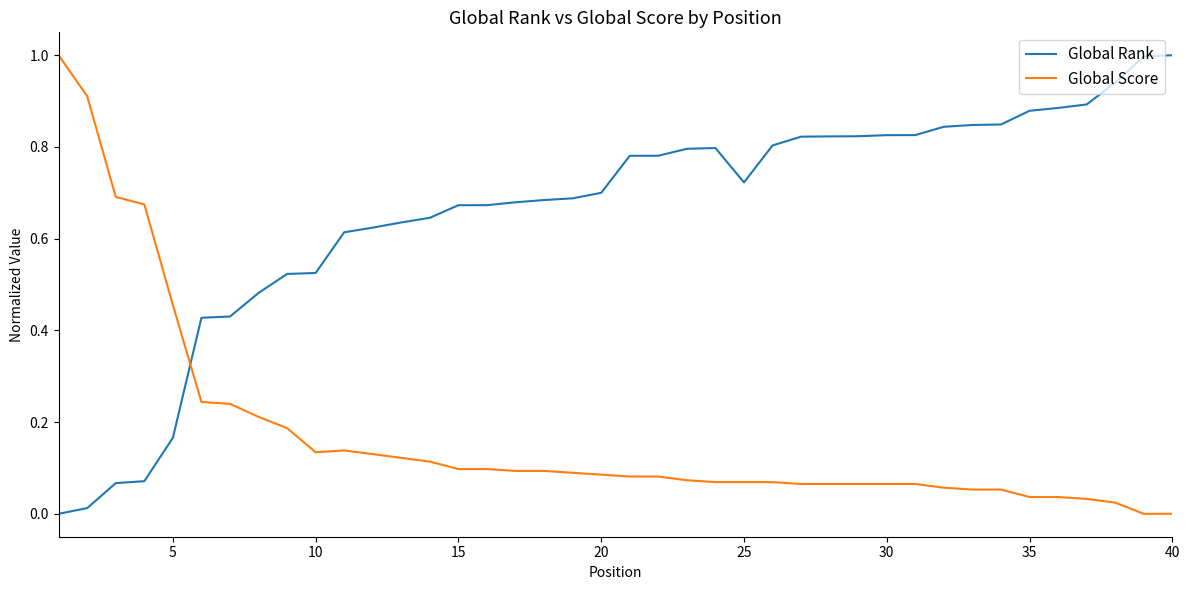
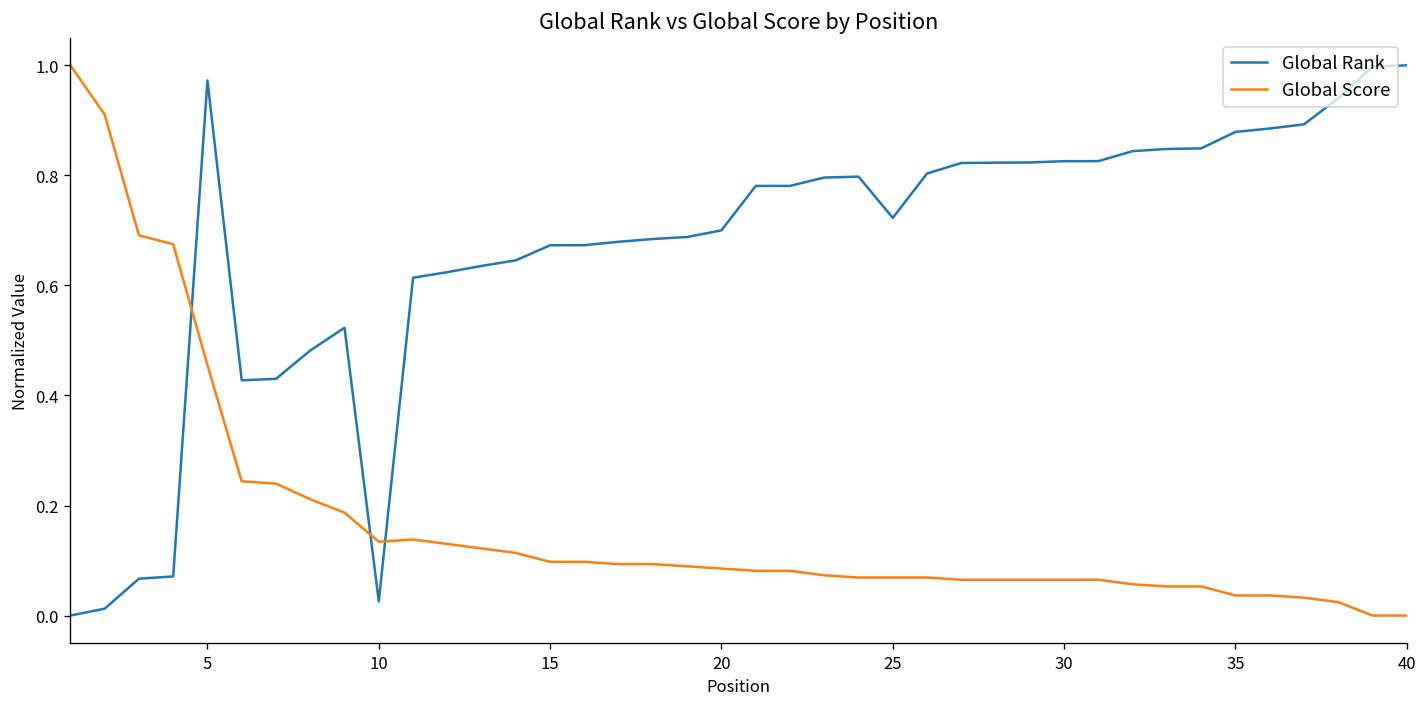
  {
    "Global Rank": {
-     "5": 0.17,
-     "10": 0.53,
+     "5": 0.97,
+     "10": 0.03,
      "15": 0.67,
      "20": 0.70,
      "25": 0.72,
      "30": 0.83,
      "35": 0.88,
      "40": 1.00
    },
    "Global Score": {
      "5": 0.46,
      "10": 0.13,
      "15": 0.10,
      "20": 0.09,
      "25": 0.07,
      "30": 0.07,
      "35": 0.04,
      "40": 0.00
    }
  }
